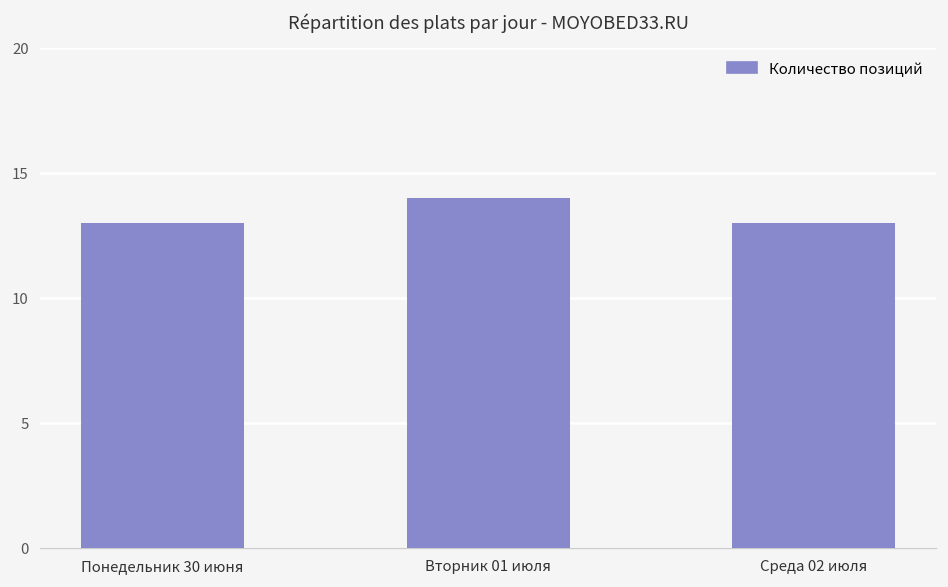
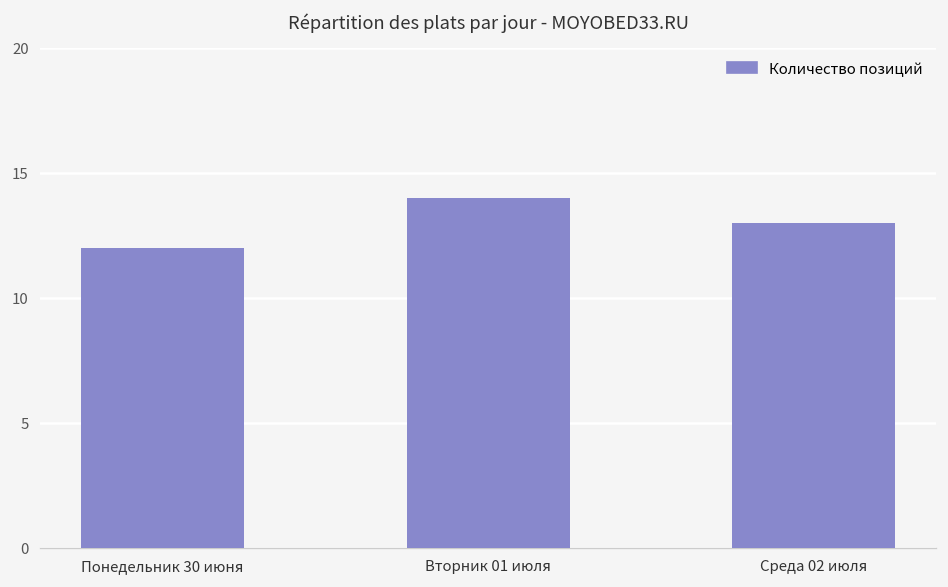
  {
-   "Понедельник 30 июня": 13,
+   "Понедельник 30 июня": 12,
    "Вторник 01 июля": 14,
    "Среда 02 июля": 13
  }
